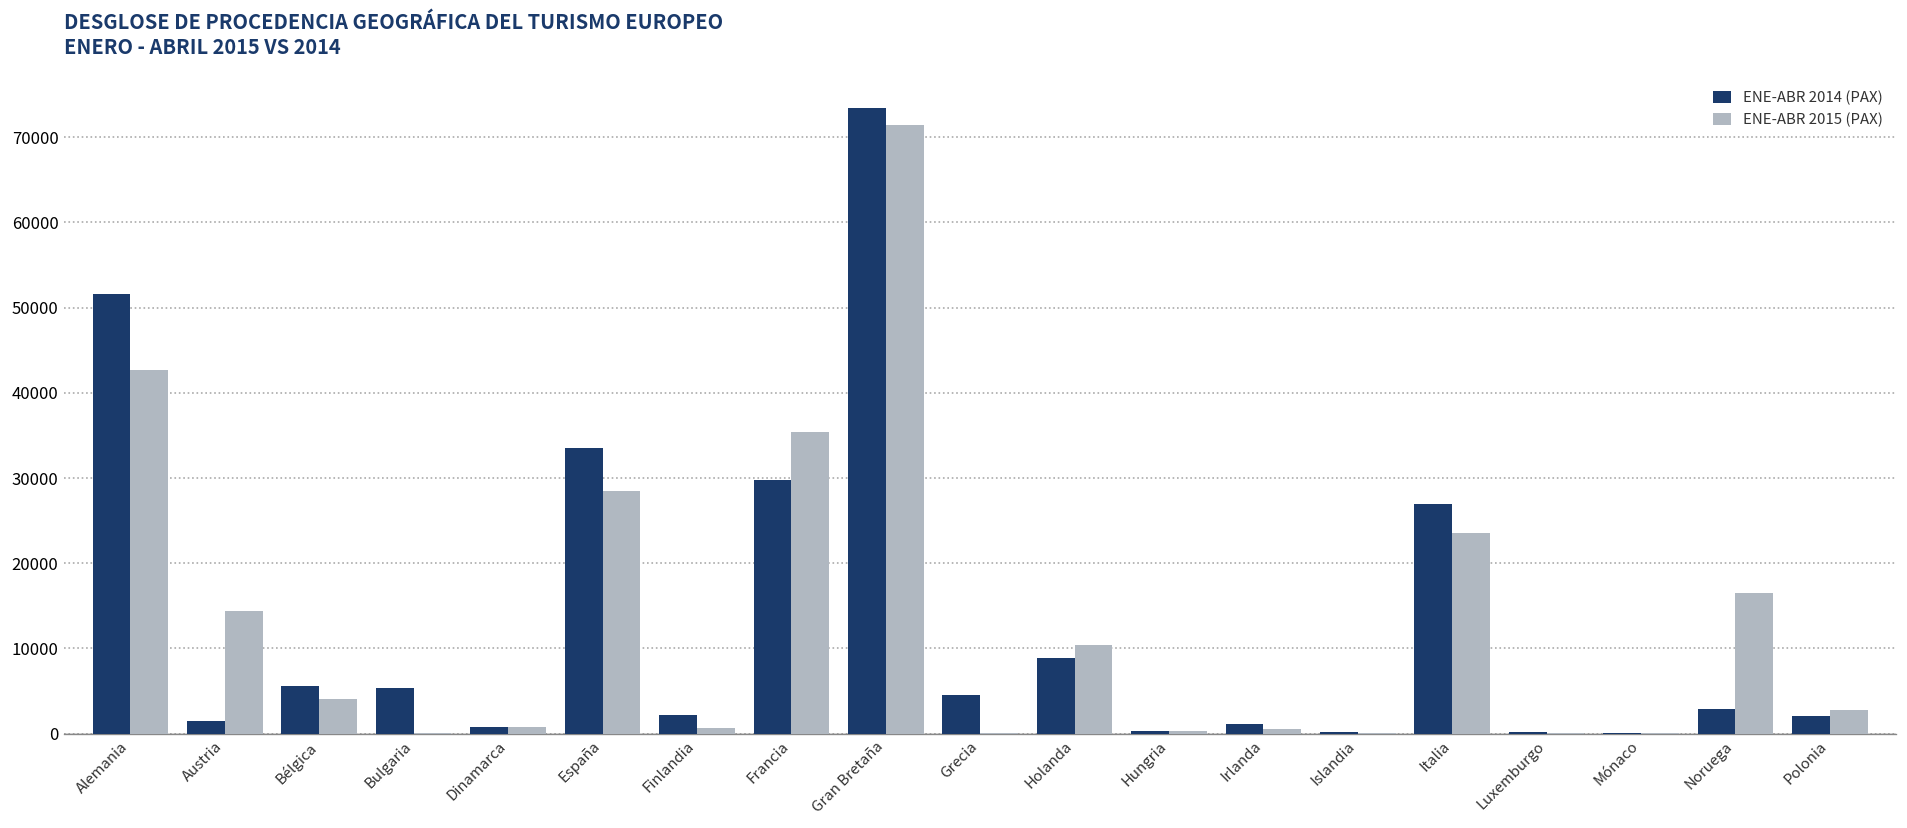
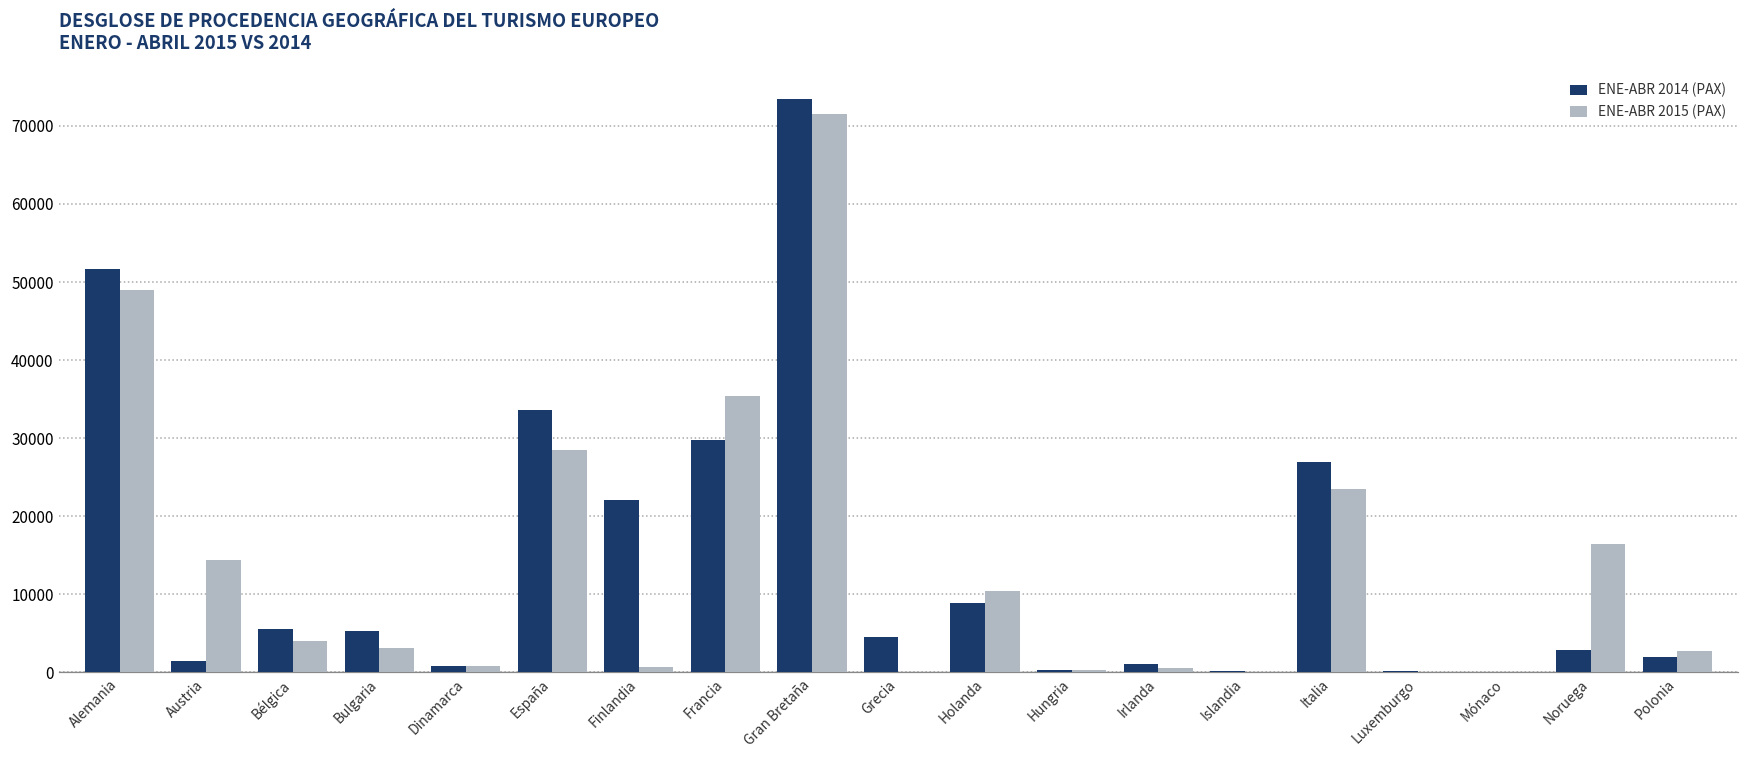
  {
    "ENE-ABR 2014 (PAX)": {
      "Alemania": 52000,
      "Austria": 2000,
      "Bélgica": 6000,
      "Bulgaria": 5000,
      "Dinamarca": 1000,
      "España": 34000,
-     "Finlandia": 2000,
+     "Finlandia": 22000,
      "Francia": 30000,
      "Gran Bretaña": 73000,
      "Grecia": 5000,
      "Holanda": 9000,
      "Irlanda": 1000,
      "Italia": 27000,
      "Noruega": 3000,
      "Polonia": 2000
    },
    "ENE-ABR 2015 (PAX)": {
-     "Alemania": 43000,
+     "Alemania": 49000,
      "Austria": 14000,
      "Bélgica": 4000,
-     "Bulgaria": 0,
+     "Bulgaria": 3000,
      "Dinamarca": 1000,
      "España": 28000,
      "Finlandia": 1000,
      "Francia": 35000,
      "Gran Bretaña": 71000,
      "Holanda": 10000,
      "Irlanda": 1000,
      "Italia": 24000,
      "Noruega": 16000,
      "Polonia": 3000
    }
  }
